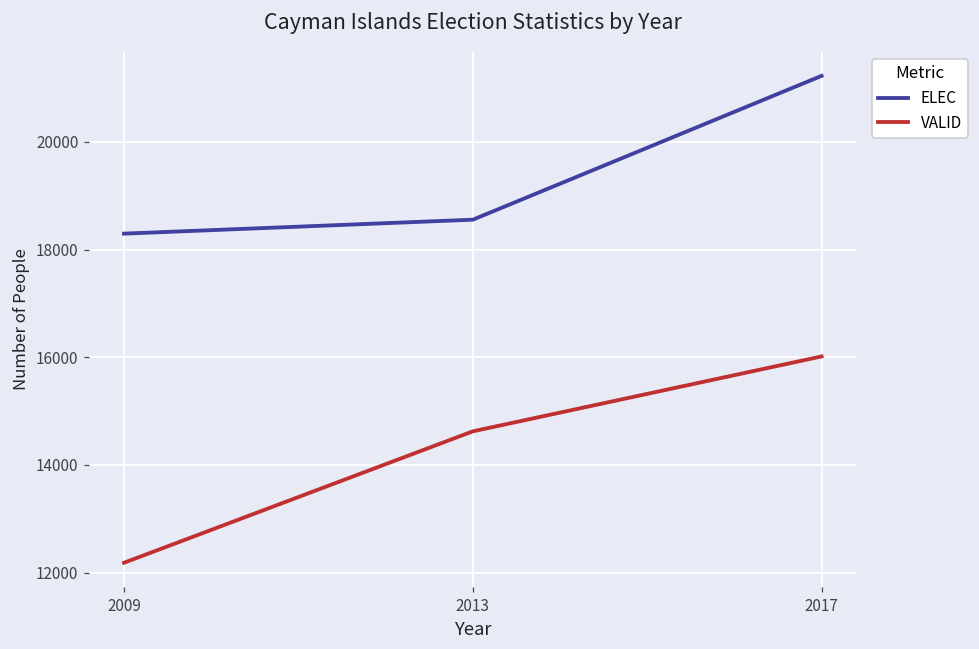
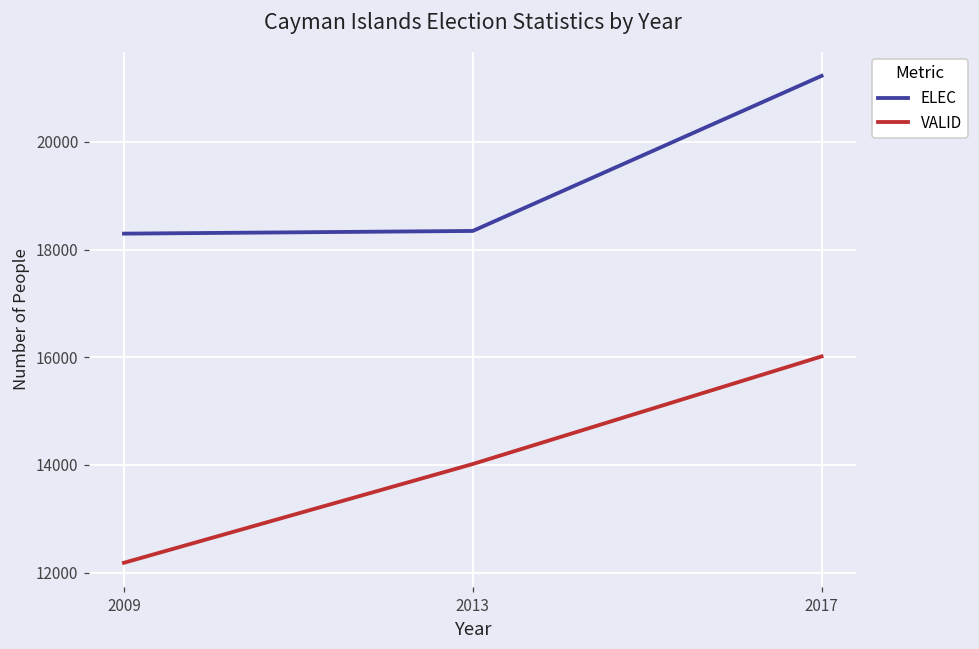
  {
    "ELEC": {
      "2009": 18300,
-     "2013": 18600,
+     "2013": 18300,
      "2017": 21200
    },
    "VALID": {
      "2009": 12200,
-     "2013": 14600,
+     "2013": 14000,
      "2017": 16000
    }
  }
